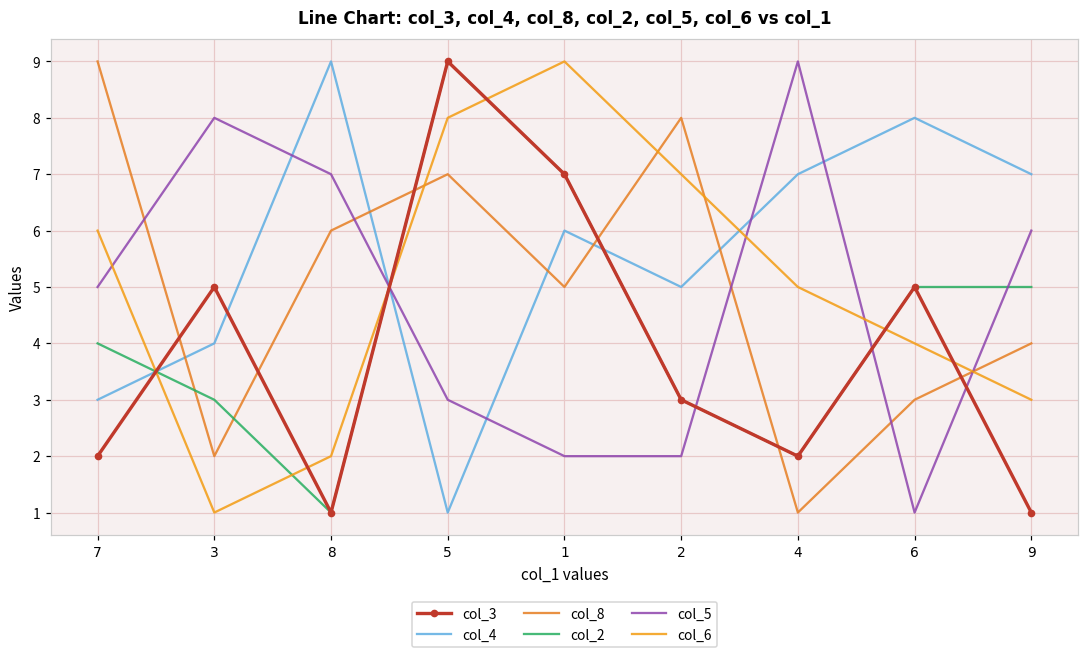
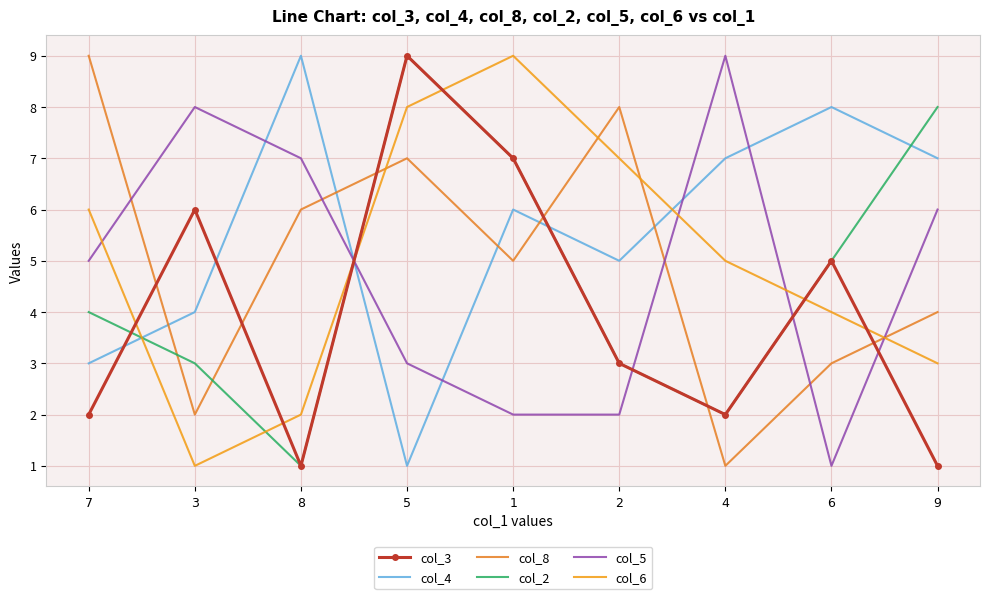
  {
    "col_3": {
      "7": 2,
-     "3": 5,
+     "3": 6,
      "9": 1
    },
    "col_4": {
      "7": 3,
      "3": 4,
      "8": 9,
      "5": 1,
      "1": 6,
      "2": 5,
      "4": 7,
      "6": 8,
      "9": 7
    },
    "col_2": {
      "7": 4,
      "3": 3,
-     "9": 5
+     "9": 8
    },
    "col_5": {
      "7": 5,
      "3": 8,
      "8": 7,
      "5": 3,
      "1": 2,
      "2": 2,
      "4": 9,
      "6": 1,
      "9": 6
    }
  }
